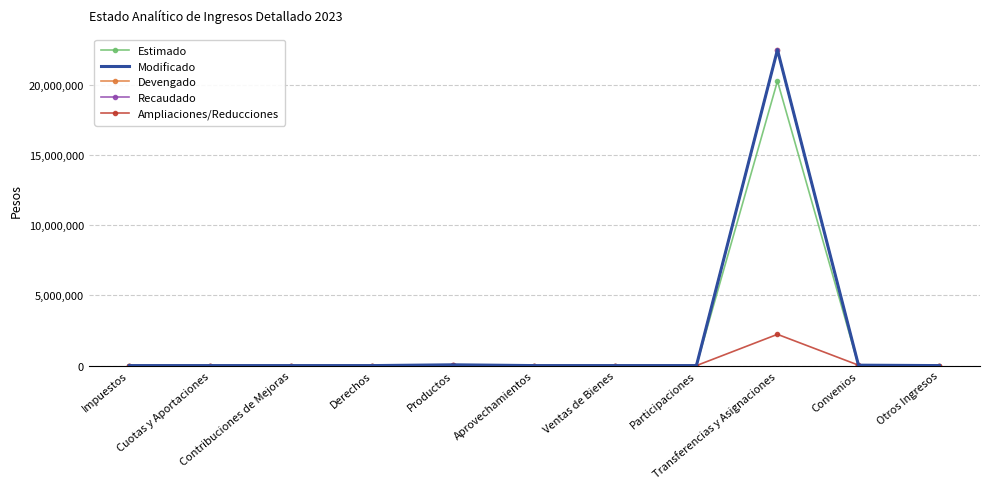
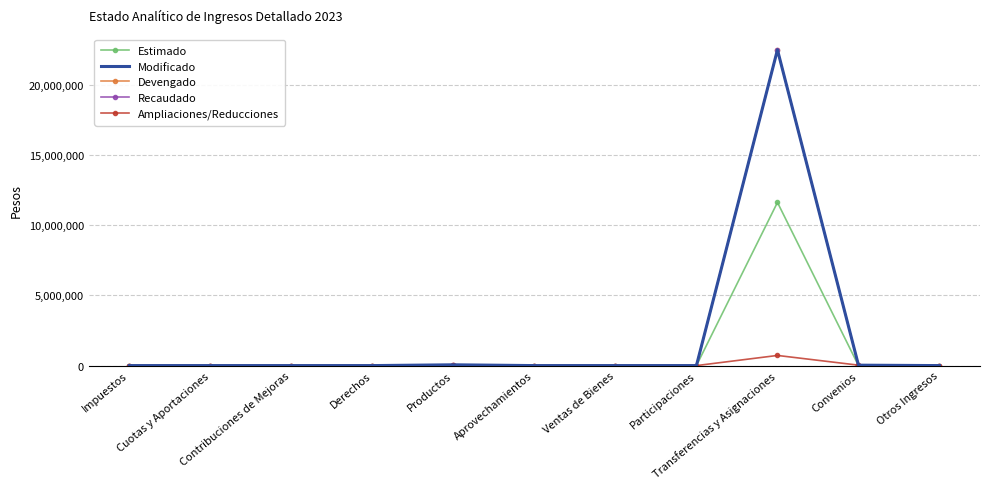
  {
    "Estimado": {
-     "Transferencias y Asignaciones": "20,300,000"
+     "Transferencias y Asignaciones": "11,600,000"
    },
    "Recaudado": {
      "Transferencias y Asignaciones": "22,500,000"
    },
    "Ampliaciones/Reducciones": {
-     "Transferencias y Asignaciones": "2,200,000"
+     "Transferencias y Asignaciones": "700,000"
    }
  }
